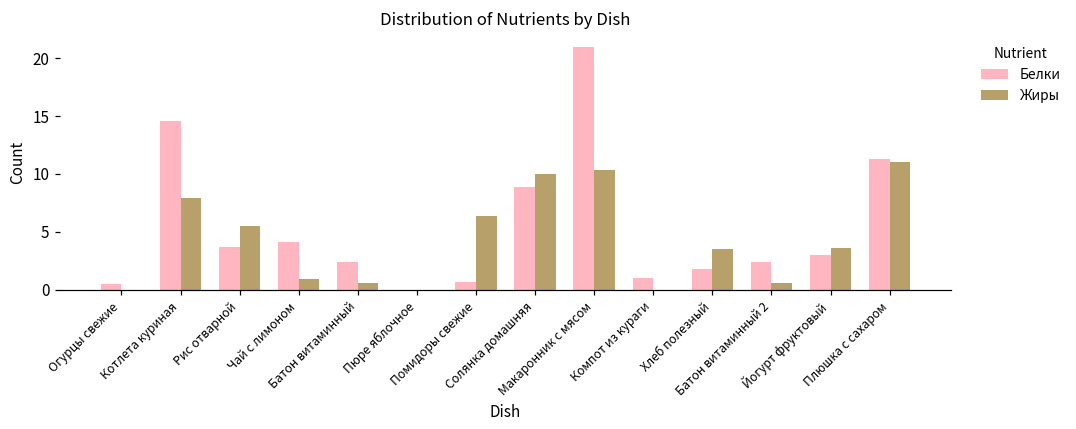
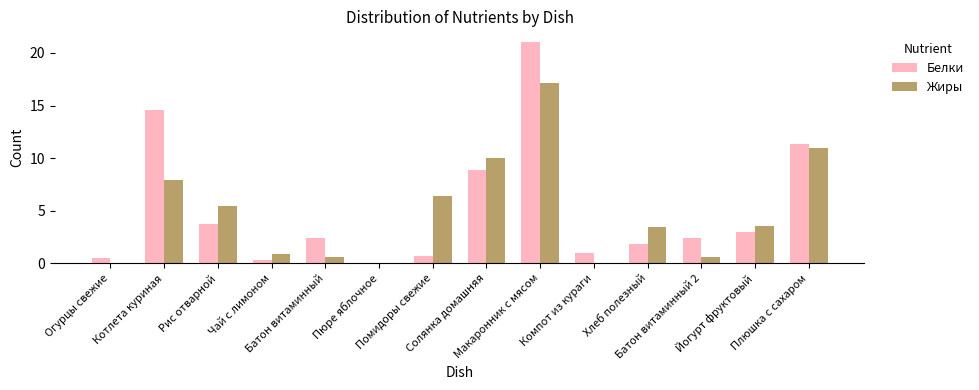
  {
    "Белки": {
      "Огурцы свежие": 0.5,
      "Котлета куриная": 14.6,
      "Рис отварной": 3.7,
-     "Чай с лимоном": 4.1,
+     "Чай с лимоном": 0.3,
      "Батон витаминный": 2.4,
      "Пюре яблочное": 0.0,
      "Помидоры свежие": 0.7,
      "Солянка домашняя": 8.9,
      "Макаронник с мясом": 21.0,
      "Компот из кураги": 1.0,
      "Хлеб полезный": 1.8,
      "Батон витаминный 2": 2.4,
      "Йогурт фруктовый": 3.0,
      "Плюшка с сахаром": 11.3
    },
    "Жиры": {
      "Огурцы свежие": 0.0,
      "Котлета куриная": 7.9,
      "Рис отварной": 5.5,
      "Чай с лимоном": 0.9,
      "Батон витаминный": 0.6,
      "Пюре яблочное": 0.0,
      "Помидоры свежие": 6.4,
      "Солянка домашняя": 10.0,
-     "Макаронник с мясом": 10.3,
+     "Макаронник с мясом": 17.1,
      "Компот из кураги": 0.0,
      "Хлеб полезный": 3.5,
      "Батон витаминный 2": 0.6,
      "Йогурт фруктовый": 3.6,
      "Плюшка с сахаром": 11.0
    }
  }
